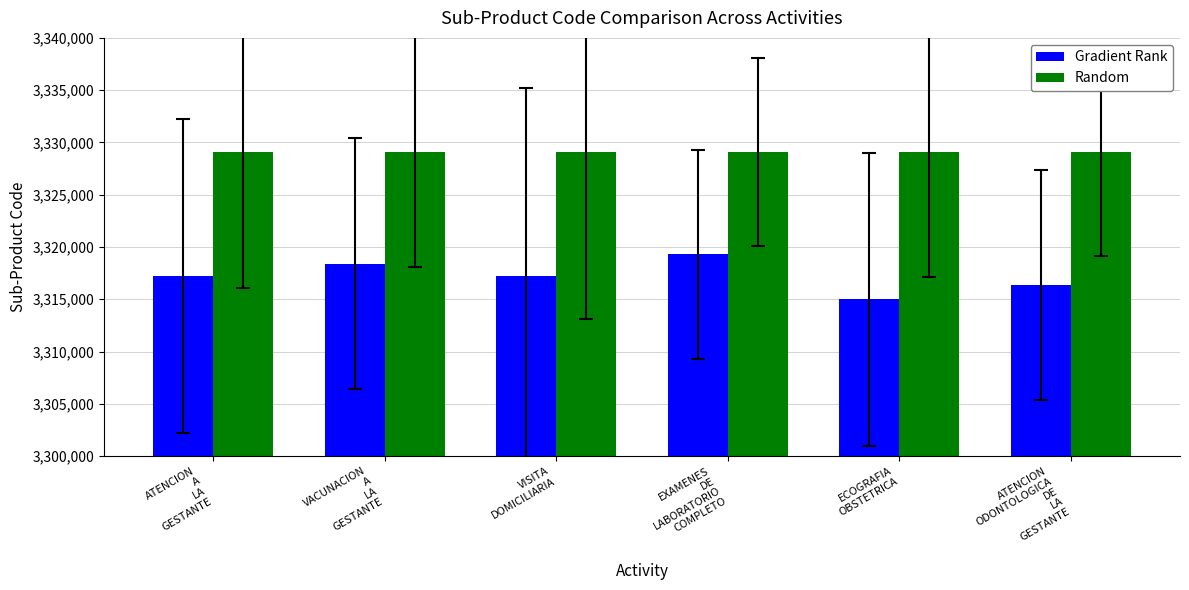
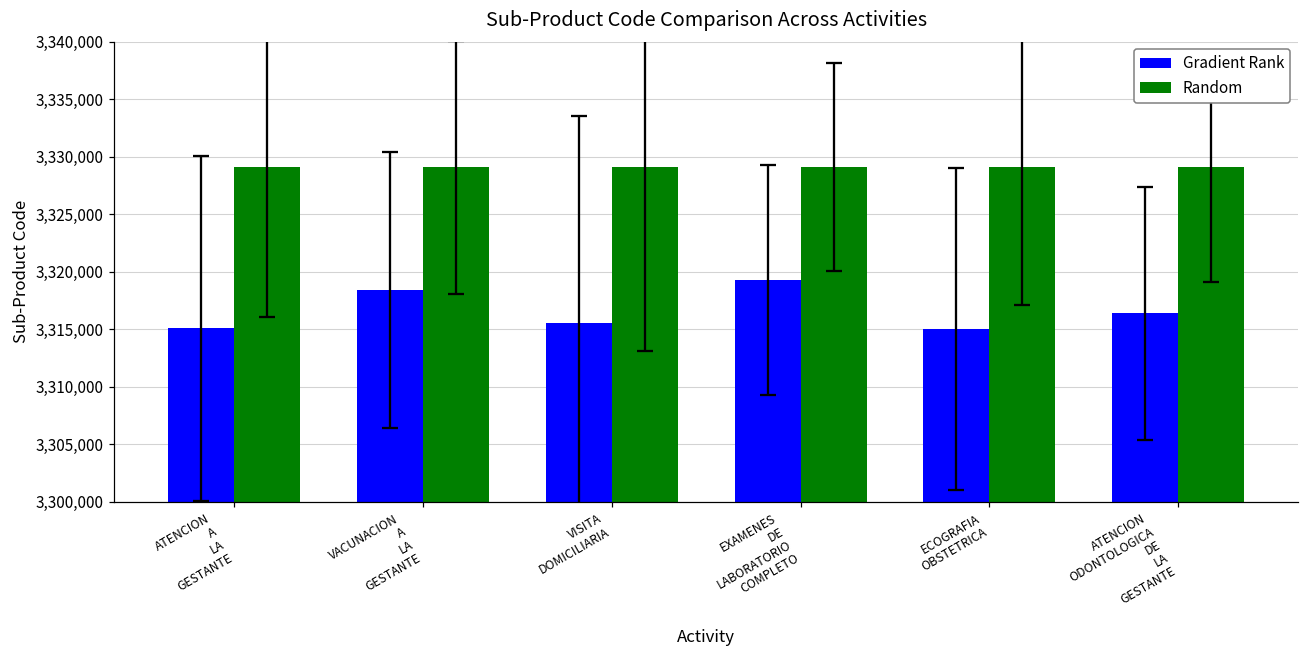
  {
    "Gradient Rank": {
-     "ATENCION A LA GESTANTE": "3,317,200",
+     "ATENCION A LA GESTANTE": "3,315,100",
      "VACUNACION A LA GESTANTE": "3,318,400",
-     "VISITA DOMICILIARIA": "3,317,200",
+     "VISITA DOMICILIARIA": "3,315,500",
      "EXAMENES DE LABORATORIO COMPLETO": "3,319,300",
      "ECOGRAFIA OBSTETRICA": "3,315,000",
      "ATENCION ODONTOLOGICA DE LA GESTANTE": "3,316,400"
    },
    "Random": {
      "ATENCION A LA GESTANTE": "3,329,100",
      "VACUNACION A LA GESTANTE": "3,329,100",
      "VISITA DOMICILIARIA": "3,329,100",
      "EXAMENES DE LABORATORIO COMPLETO": "3,329,100",
      "ECOGRAFIA OBSTETRICA": "3,329,100",
      "ATENCION ODONTOLOGICA DE LA GESTANTE": "3,329,100"
    }
  }
